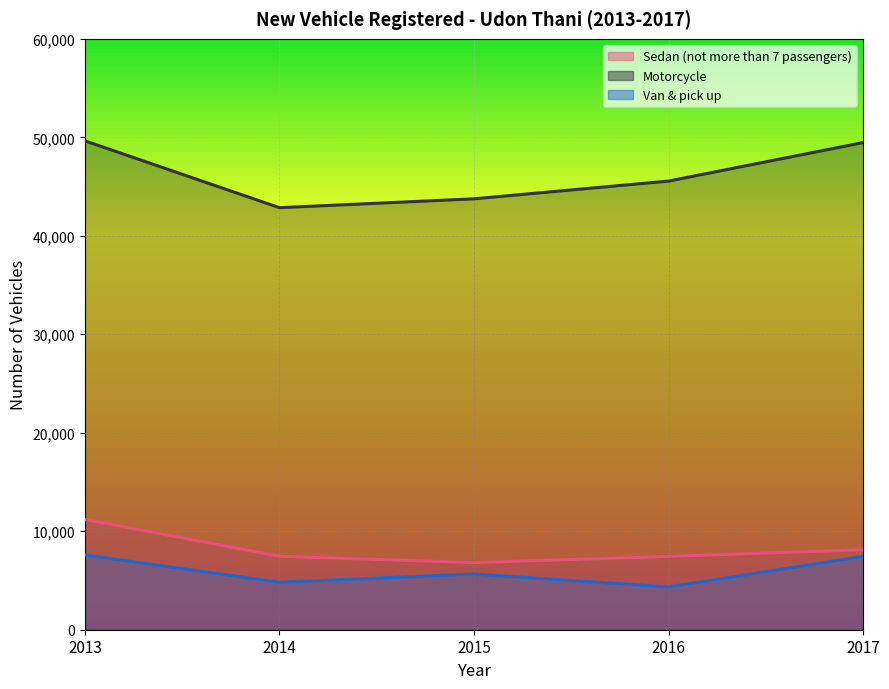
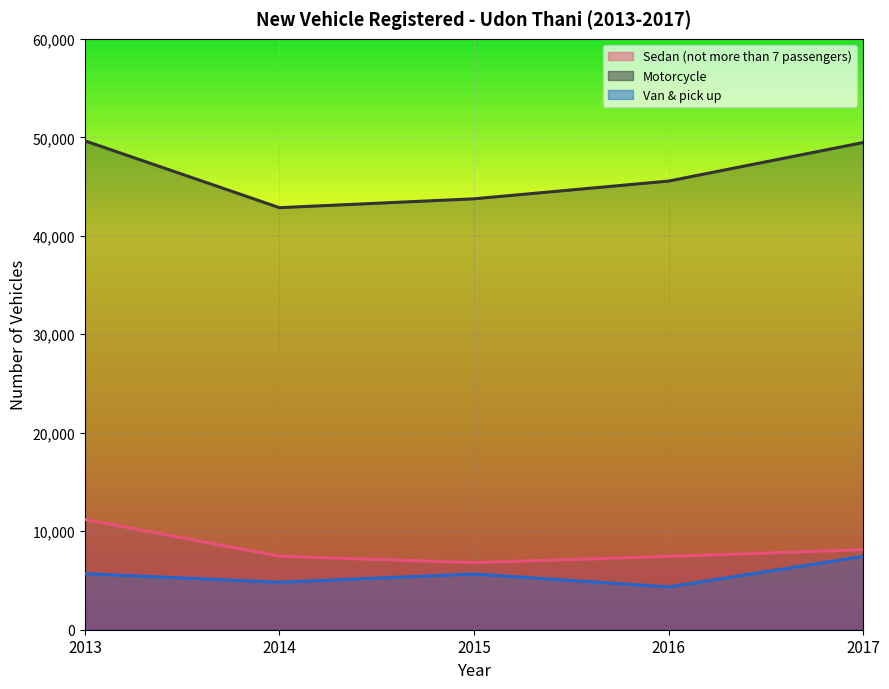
  {
    "Sedan (not more than 7 passengers)": {
      "2013": "11,000",
      "2014": "7,000",
      "2015": "7,000",
      "2016": "7,000",
      "2017": "8,000"
    },
    "Motorcycle": {
      "2013": "50,000",
      "2014": "43,000",
      "2015": "44,000",
      "2016": "46,000",
      "2017": "49,000"
    },
    "Van & pick up": {
-     "2013": "8,000",
+     "2013": "6,000",
      "2014": "5,000",
      "2015": "6,000",
      "2016": "4,000",
      "2017": "7,000"
    }
  }
